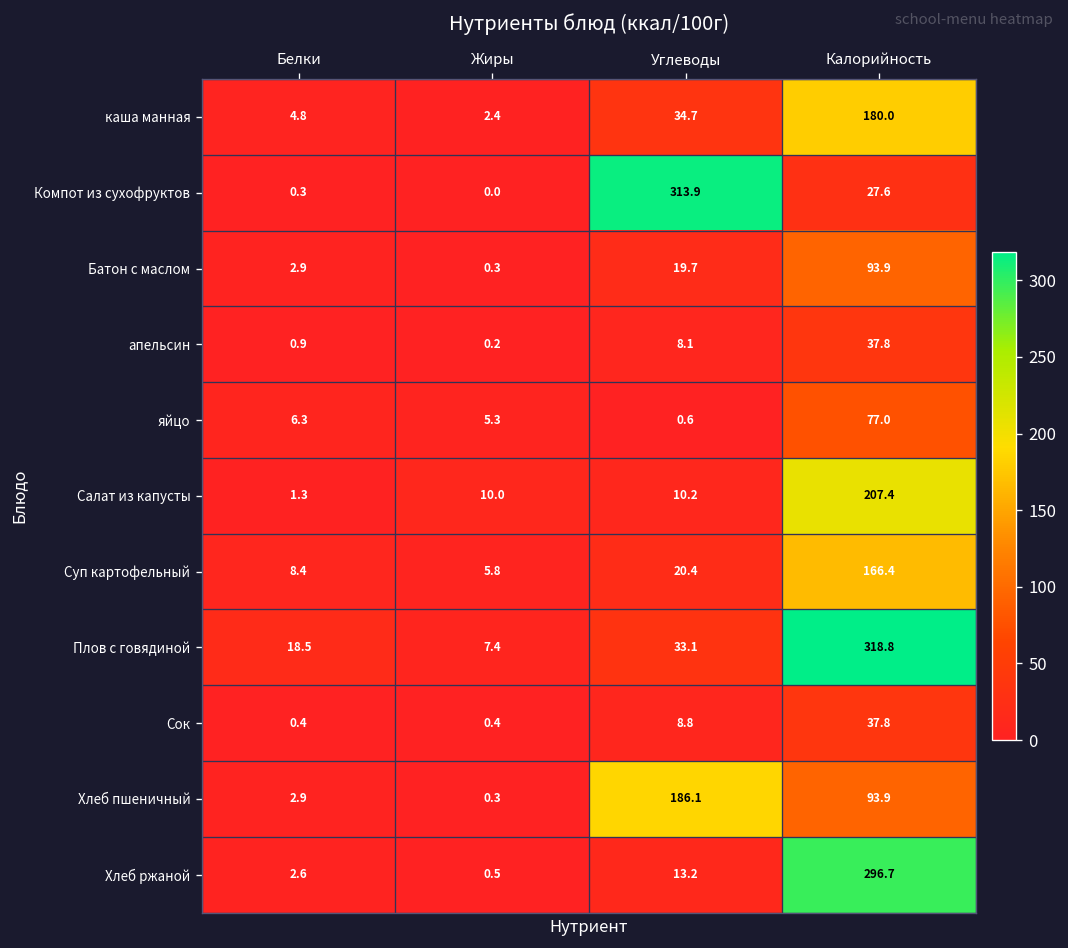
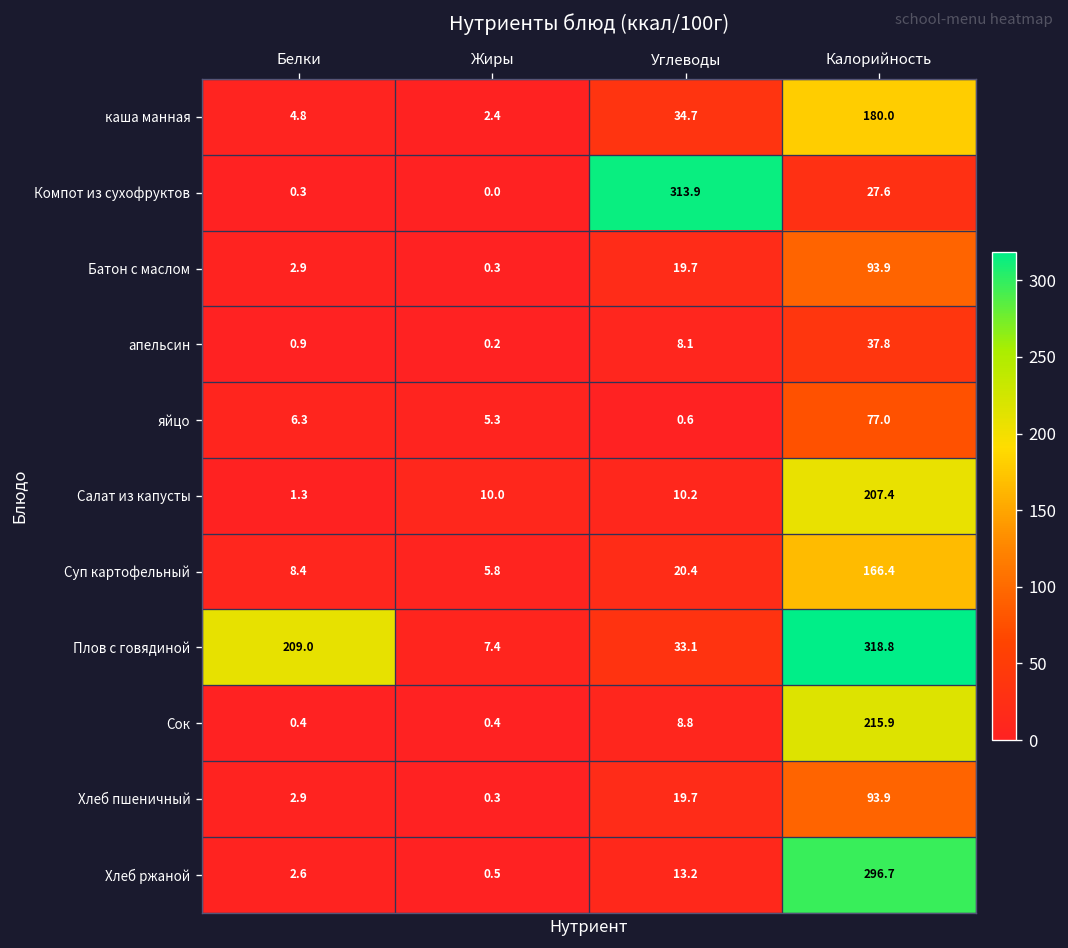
  {
    "каша манная": {
      "Белки": 4.8,
      "Жиры": 2.4,
      "Углеводы": 34.7,
      "Калорийность": 180.0
    },
    "Компот из сухофруктов": {
      "Белки": 0.3,
      "Жиры": 0.0,
      "Углеводы": 313.9,
      "Калорийность": 27.6
    },
    "Батон с маслом": {
      "Белки": 2.9,
      "Жиры": 0.3,
      "Углеводы": 19.7,
      "Калорийность": 93.9
    },
    "апельсин": {
      "Белки": 0.9,
      "Жиры": 0.2,
      "Углеводы": 8.1,
      "Калорийность": 37.8
    },
    "яйцо": {
      "Белки": 6.3,
      "Жиры": 5.3,
      "Углеводы": 0.6,
      "Калорийность": 77.0
    },
    "Салат из капусты": {
      "Белки": 1.3,
      "Жиры": 10.0,
      "Углеводы": 10.2,
      "Калорийность": 207.4
    },
    "Суп картофельный": {
      "Белки": 8.4,
      "Жиры": 5.8,
      "Углеводы": 20.4,
      "Калорийность": 166.4
    },
    "Плов с говядиной": {
-     "Белки": 18.5,
+     "Белки": 209.0,
      "Жиры": 7.4,
      "Углеводы": 33.1,
      "Калорийность": 318.8
    },
    "Сок": {
      "Белки": 0.4,
      "Жиры": 0.4,
      "Углеводы": 8.8,
-     "Калорийность": 37.8
+     "Калорийность": 215.9
    },
    "Хлеб пшеничный": {
      "Белки": 2.9,
      "Жиры": 0.3,
-     "Углеводы": 186.1,
+     "Углеводы": 19.7,
      "Калорийность": 93.9
    },
    "Хлеб ржаной": {
      "Белки": 2.6,
      "Жиры": 0.5,
      "Углеводы": 13.2,
      "Калорийность": 296.7
    }
  }
